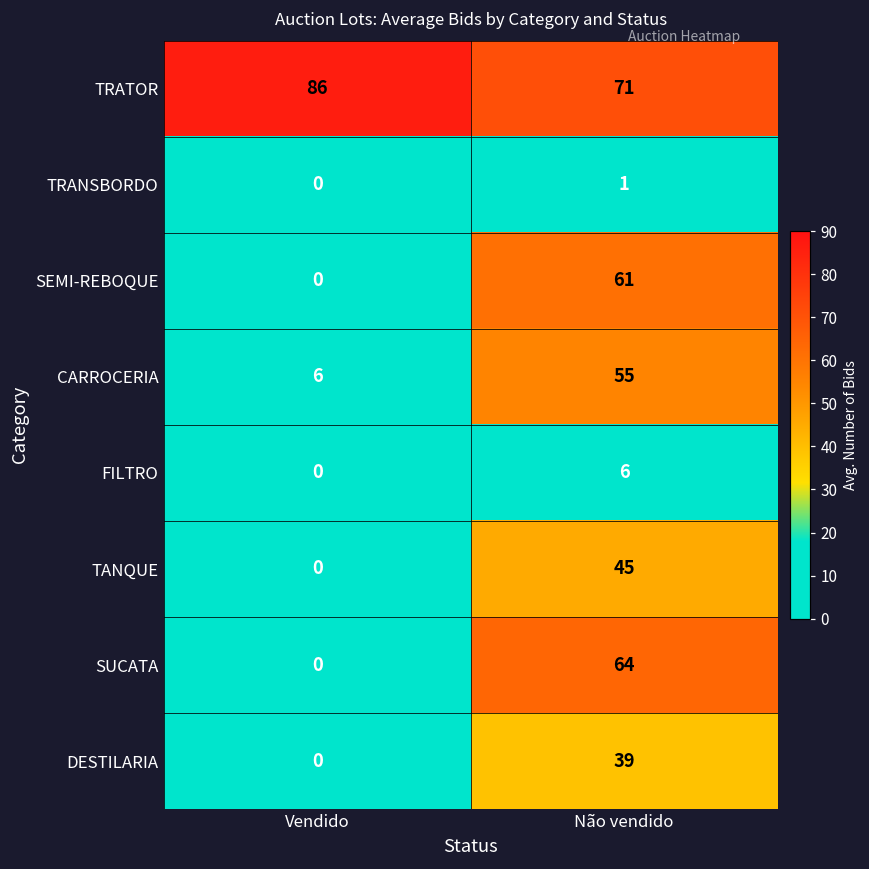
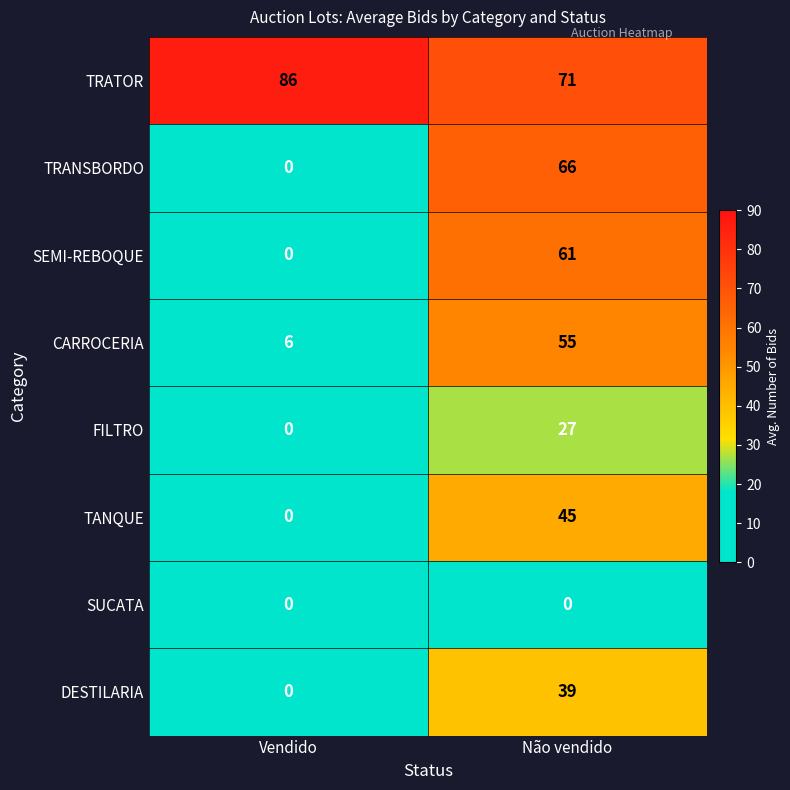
  {
    "TRATOR": {
      "Vendido": 86,
      "Não vendido": 71
    },
    "TRANSBORDO": {
      "Vendido": 0,
-     "Não vendido": 1
+     "Não vendido": 66
    },
    "SEMI-REBOQUE": {
      "Vendido": 0,
      "Não vendido": 61
    },
    "CARROCERIA": {
      "Vendido": 6,
      "Não vendido": 55
    },
    "FILTRO": {
      "Vendido": 0,
-     "Não vendido": 6
+     "Não vendido": 27
    },
    "TANQUE": {
      "Vendido": 0,
      "Não vendido": 45
    },
    "SUCATA": {
      "Vendido": 0,
-     "Não vendido": 64
+     "Não vendido": 0
    },
    "DESTILARIA": {
      "Vendido": 0,
      "Não vendido": 39
    }
  }
